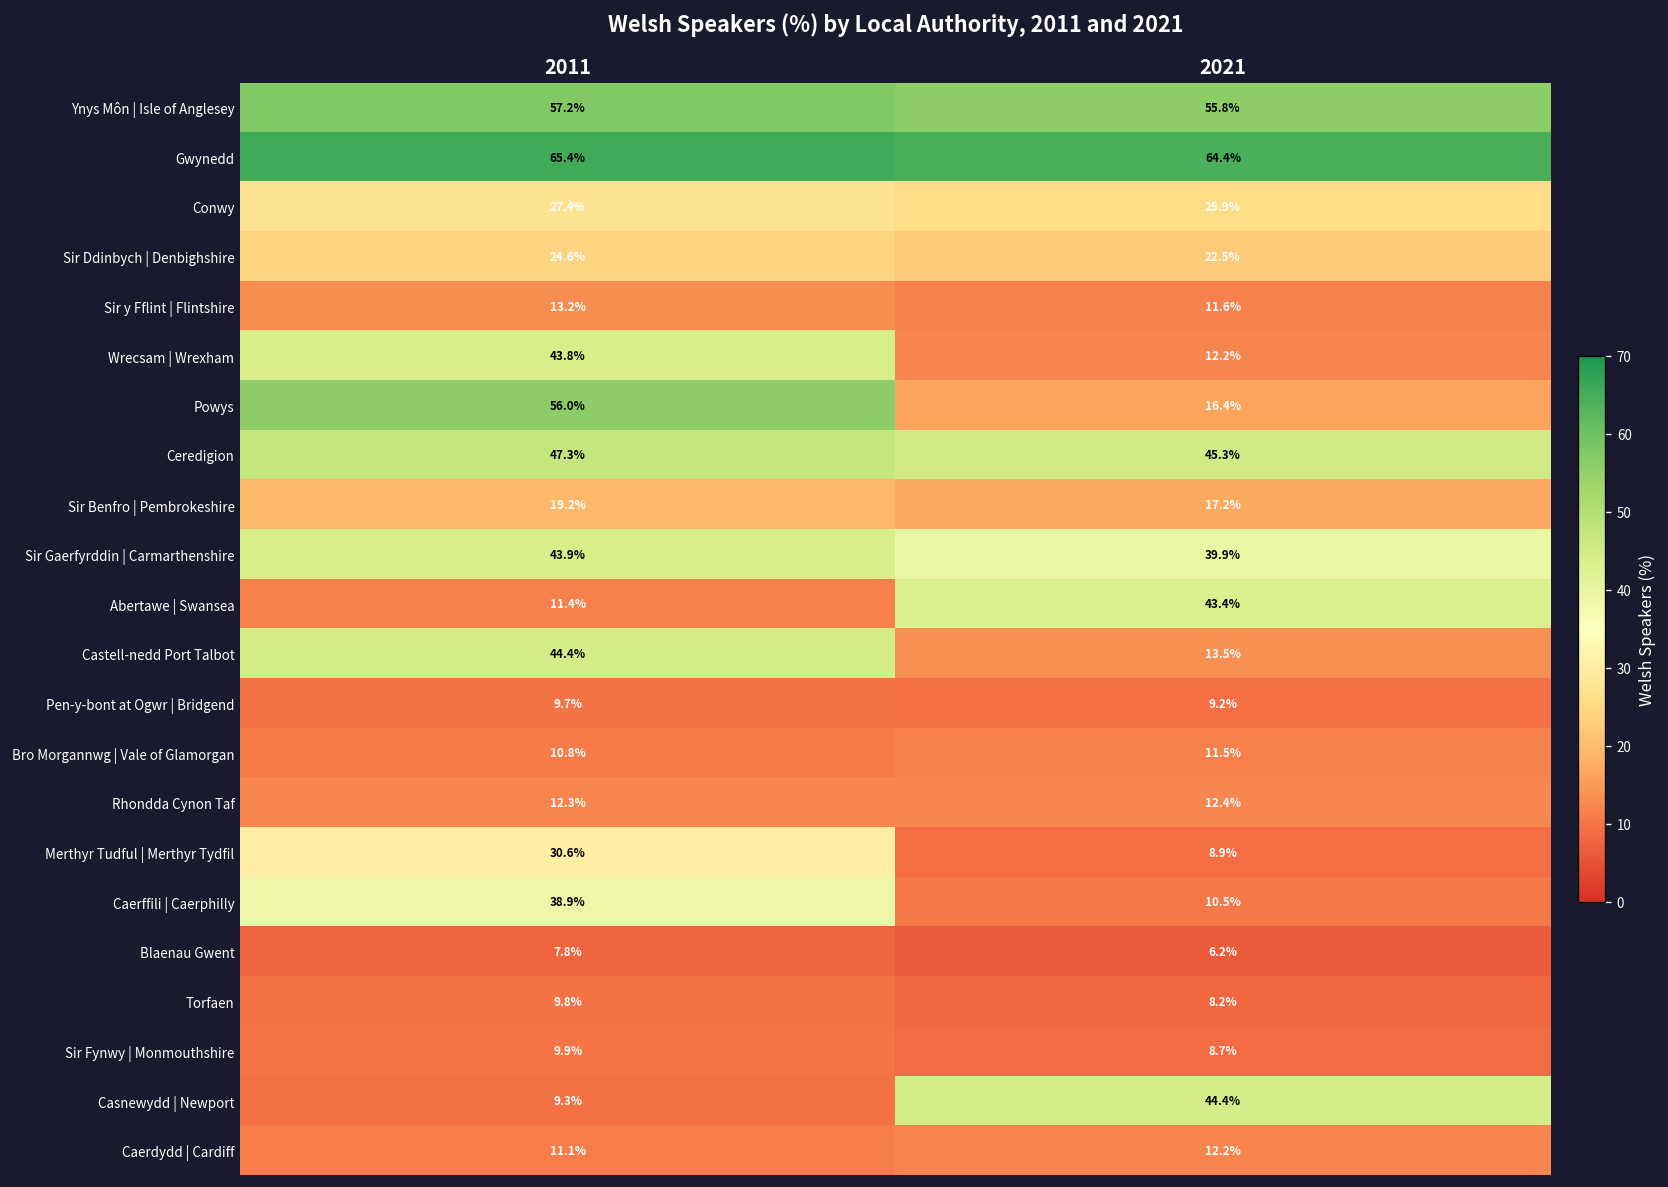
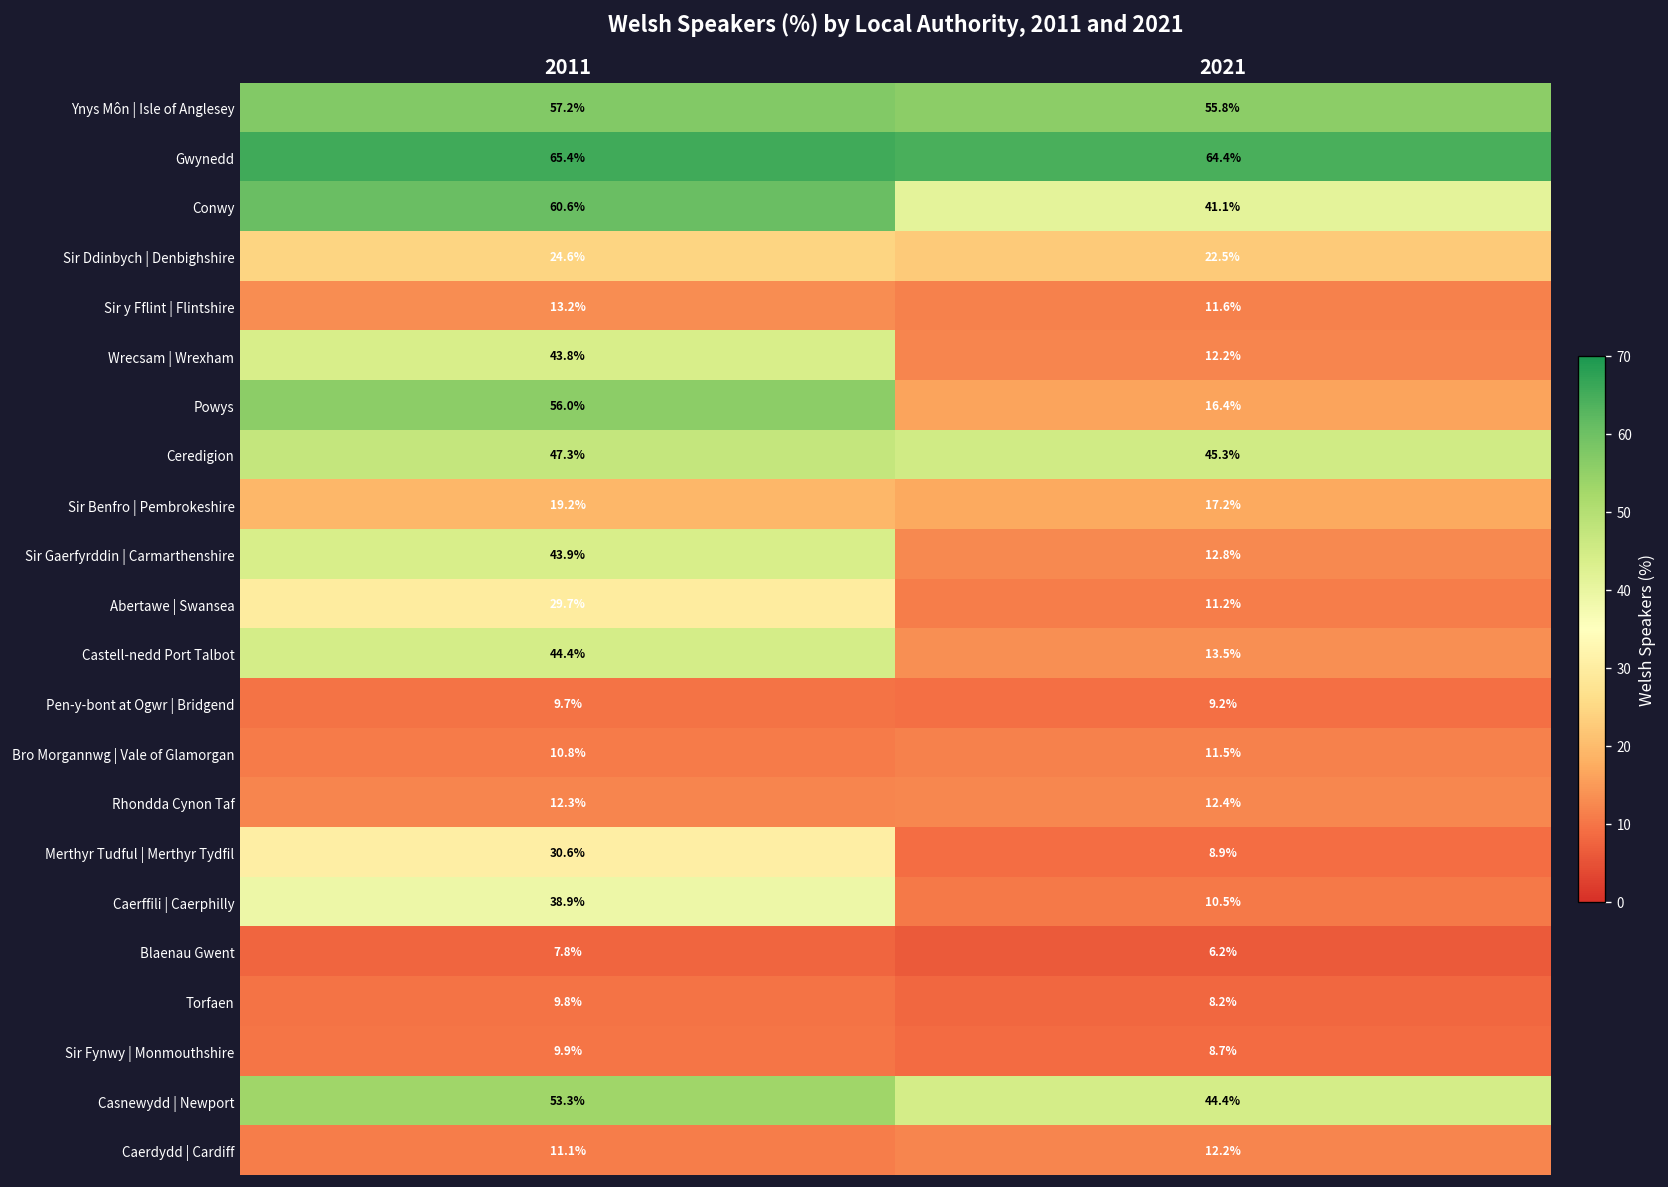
  {
    "Ynys Môn | Isle of Anglesey": {
      "2011": "57.2%",
      "2021": "55.8%"
    },
    "Gwynedd": {
      "2011": "65.4%",
      "2021": "64.4%"
    },
    "Conwy": {
-     "2011": "27.4%",
-     "2021": "25.9%"
+     "2011": "60.6%",
+     "2021": "41.1%"
    },
    "Sir Ddinbych | Denbighshire": {
      "2011": "24.6%",
      "2021": "22.5%"
    },
    "Sir y Fflint | Flintshire": {
      "2011": "13.2%",
      "2021": "11.6%"
    },
    "Wrecsam | Wrexham": {
      "2011": "43.8%",
      "2021": "12.2%"
    },
    "Powys": {
      "2011": "56.0%",
      "2021": "16.4%"
    },
    "Ceredigion": {
      "2011": "47.3%",
      "2021": "45.3%"
    },
    "Sir Benfro | Pembrokeshire": {
      "2011": "19.2%",
      "2021": "17.2%"
    },
    "Sir Gaerfyrddin | Carmarthenshire": {
      "2011": "43.9%",
-     "2021": "39.9%"
+     "2021": "12.8%"
    },
    "Abertawe | Swansea": {
-     "2011": "11.4%",
-     "2021": "43.4%"
+     "2011": "29.7%",
+     "2021": "11.2%"
    },
    "Castell-nedd Port Talbot": {
      "2011": "44.4%",
      "2021": "13.5%"
    },
    "Pen-y-bont at Ogwr | Bridgend": {
      "2011": "9.7%",
      "2021": "9.2%"
    },
    "Bro Morgannwg | Vale of Glamorgan": {
      "2011": "10.8%",
      "2021": "11.5%"
    },
    "Rhondda Cynon Taf": {
      "2011": "12.3%",
      "2021": "12.4%"
    },
    "Merthyr Tudful | Merthyr Tydfil": {
      "2011": "30.6%",
      "2021": "8.9%"
    },
    "Caerffili | Caerphilly": {
      "2011": "38.9%",
      "2021": "10.5%"
    },
    "Blaenau Gwent": {
      "2011": "7.8%",
      "2021": "6.2%"
    },
    "Torfaen": {
      "2011": "9.8%",
      "2021": "8.2%"
    },
    "Sir Fynwy | Monmouthshire": {
      "2011": "9.9%",
      "2021": "8.7%"
    },
    "Casnewydd | Newport": {
-     "2011": "9.3%",
+     "2011": "53.3%",
      "2021": "44.4%"
    },
    "Caerdydd | Cardiff": {
      "2011": "11.1%",
      "2021": "12.2%"
    }
  }
